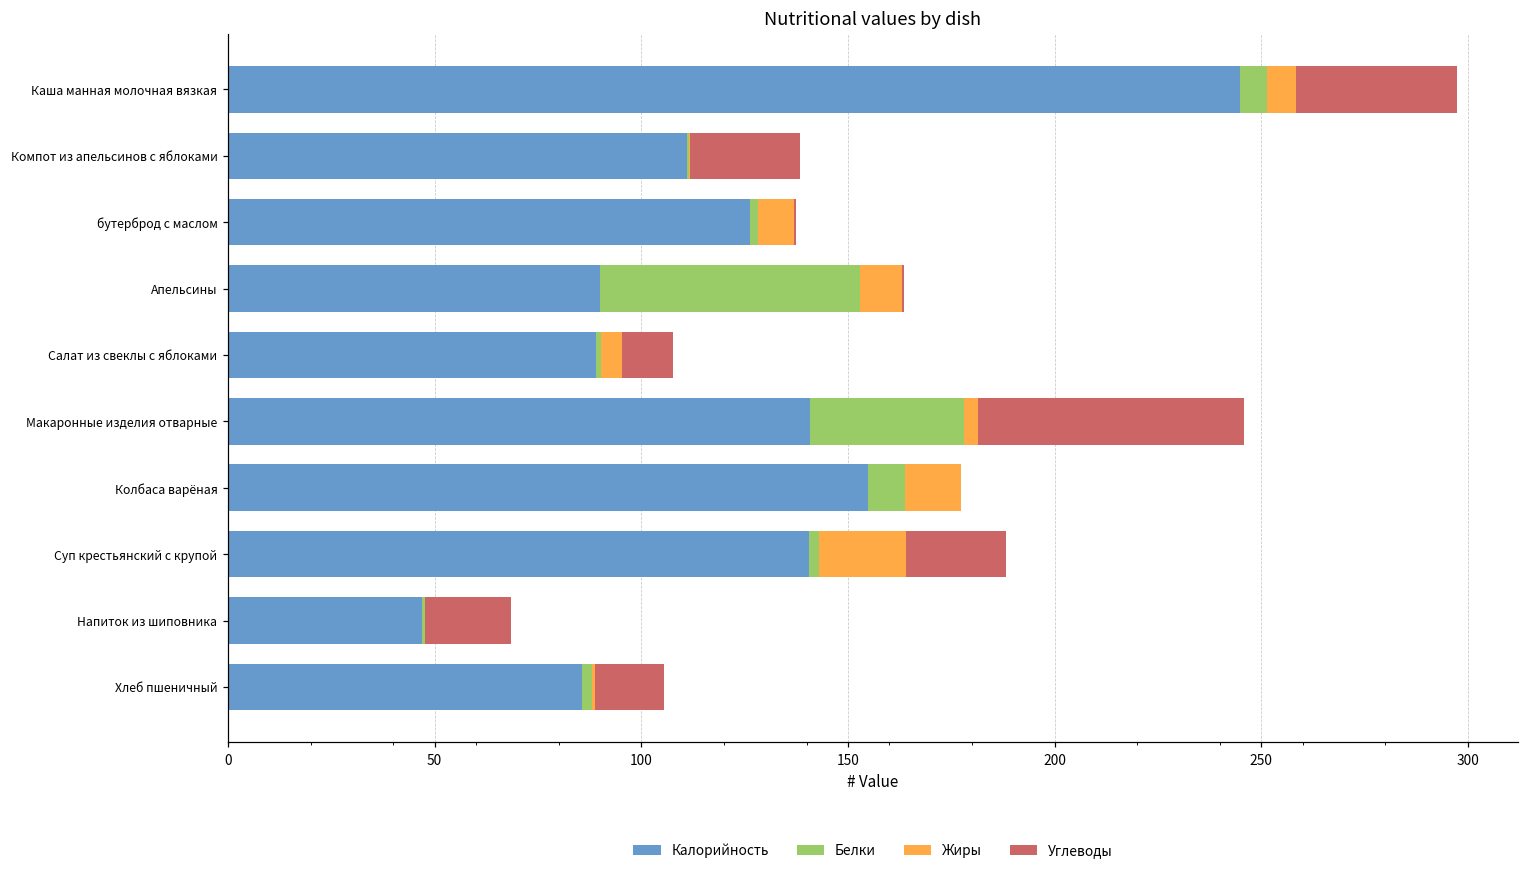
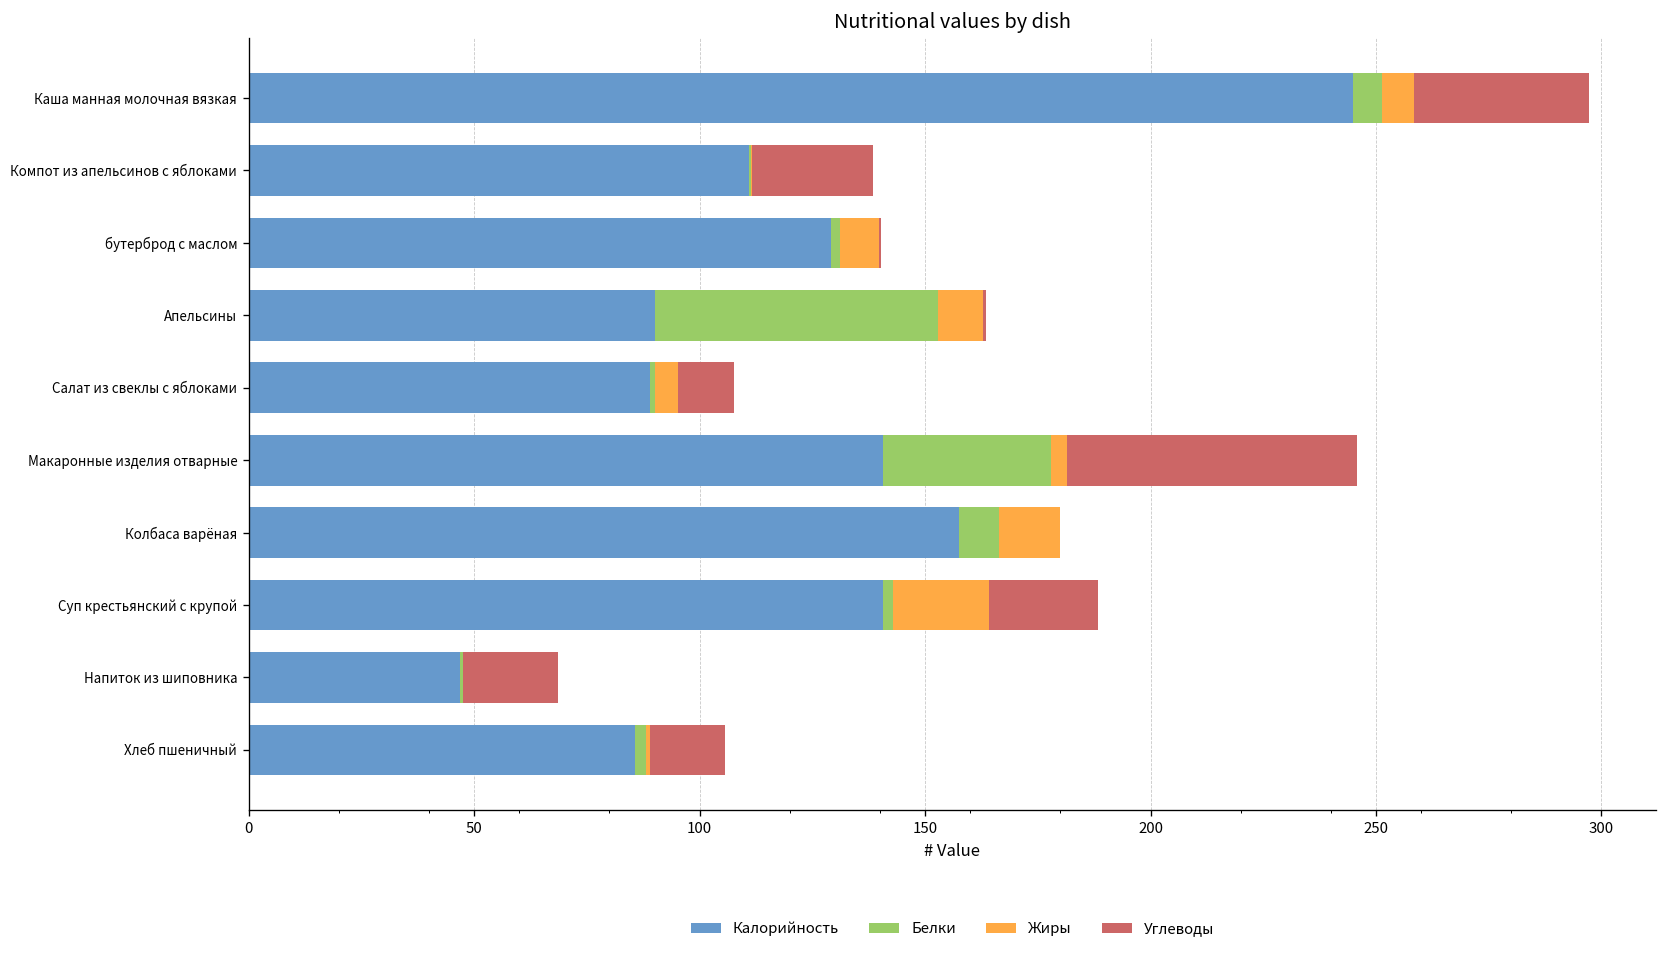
  {
    "Калорийность": {
      "Каша манная молочная вязкая": 245,
      "Компот из апельсинов с яблоками": 111,
-     "бутерброд с маслом": 126,
+     "бутерброд с маслом": 129,
      "Апельсины": 90,
      "Салат из свеклы с яблоками": 89,
      "Макаронные изделия отварные": 141,
-     "Колбаса варёная": 155,
+     "Колбаса варёная": 158,
      "Суп крестьянский с крупой": 141,
      "Напиток из шиповника": 47,
      "Хлеб пшеничный": 86
    },
    "Белки": {
      "Каша манная молочная вязкая": 7,
      "бутерброд с маслом": 2,
      "Апельсины": 63,
      "Салат из свеклы с яблоками": 1,
      "Макаронные изделия отварные": 37,
      "Колбаса варёная": 9,
      "Суп крестьянский с крупой": 2,
      "Напиток из шиповника": 1,
      "Хлеб пшеничный": 2
    },
    "Жиры": {
      "Каша манная молочная вязкая": 7,
      "бутерброд с маслом": 9,
      "Апельсины": 10,
      "Салат из свеклы с яблоками": 5,
      "Макаронные изделия отварные": 4,
      "Колбаса варёная": 14,
      "Суп крестьянский с крупой": 21,
      "Напиток из шиповника": 0,
      "Хлеб пшеничный": 1
    },
    "Углеводы": {
      "Каша манная молочная вязкая": 39,
      "Компот из апельсинов с яблоками": 27,
      "Салат из свеклы с яблоками": 12,
      "Макаронные изделия отварные": 64,
      "Колбаса варёная": 0,
      "Суп крестьянский с крупой": 24,
      "Напиток из шиповника": 21,
      "Хлеб пшеничный": 17
    }
  }
